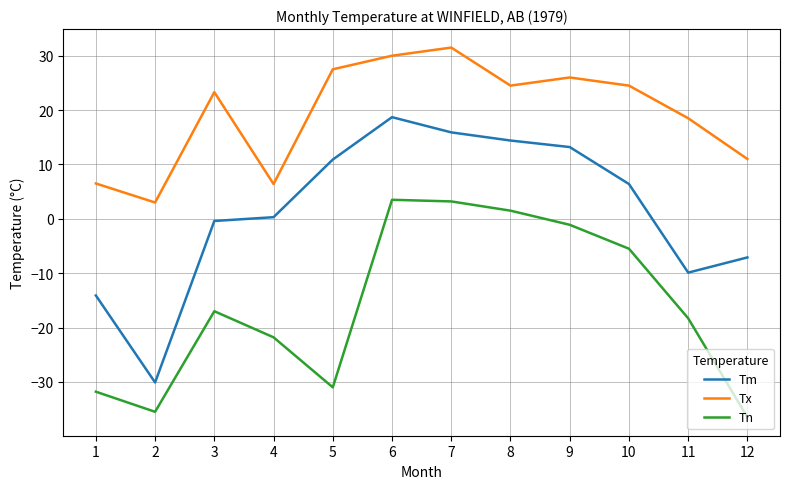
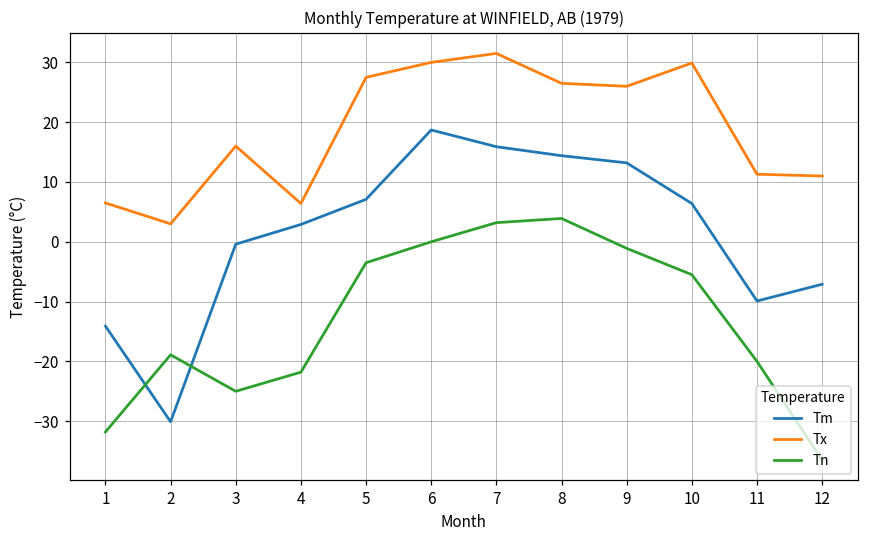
  {
    "Tm": {
      "1": -14,
      "2": -30,
      "3": 0,
-     "4": 0,
-     "5": 11,
+     "4": 3,
+     "5": 7,
      "6": 19,
      "7": 16,
      "8": 14,
      "9": 13,
      "10": 6,
      "11": -10,
      "12": -7
    },
    "Tx": {
      "1": 7,
      "2": 3,
-     "3": 23,
+     "3": 16,
      "4": 6,
      "5": 28,
      "6": 30,
      "7": 32,
-     "8": 25,
+     "8": 27,
      "9": 26,
-     "10": 25,
-     "11": 19,
+     "10": 30,
+     "11": 11,
      "12": 11
    },
    "Tn": {
      "1": -32,
-     "2": -36,
-     "3": -17,
+     "2": -19,
+     "3": -25,
      "4": -22,
-     "5": -31,
-     "6": 4,
+     "5": -4,
+     "6": 0,
      "7": 3,
-     "8": 2,
+     "8": 4,
      "9": -1,
      "10": -6,
-     "11": -18
+     "11": -20
    }
  }
